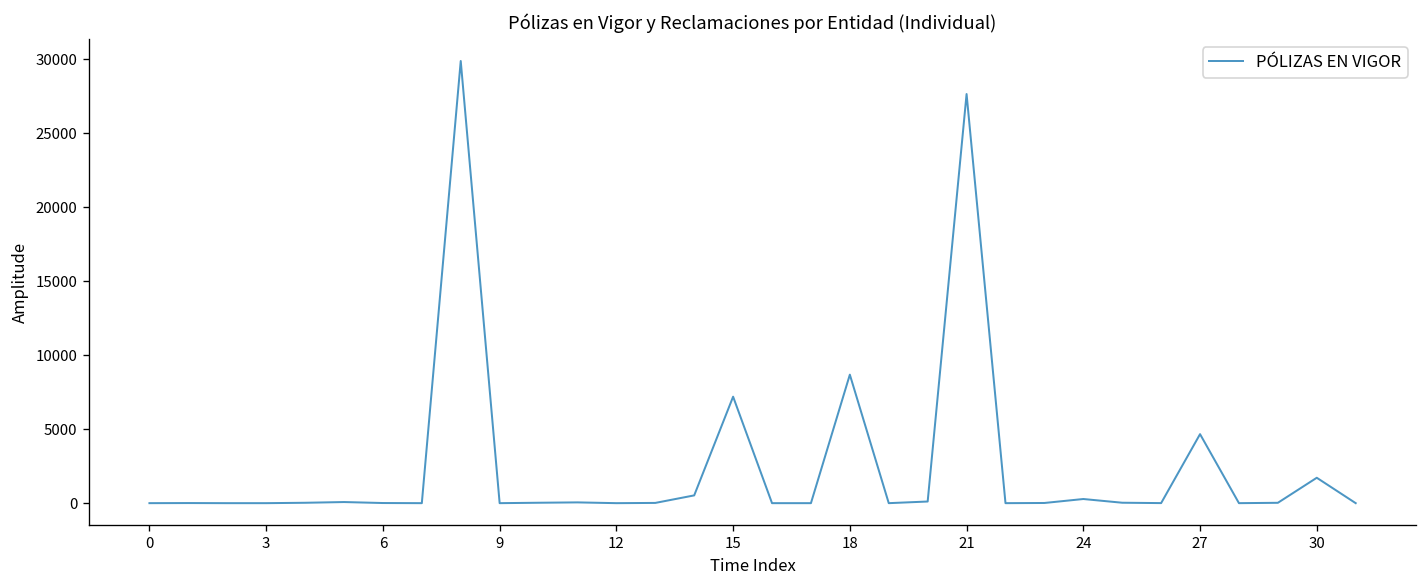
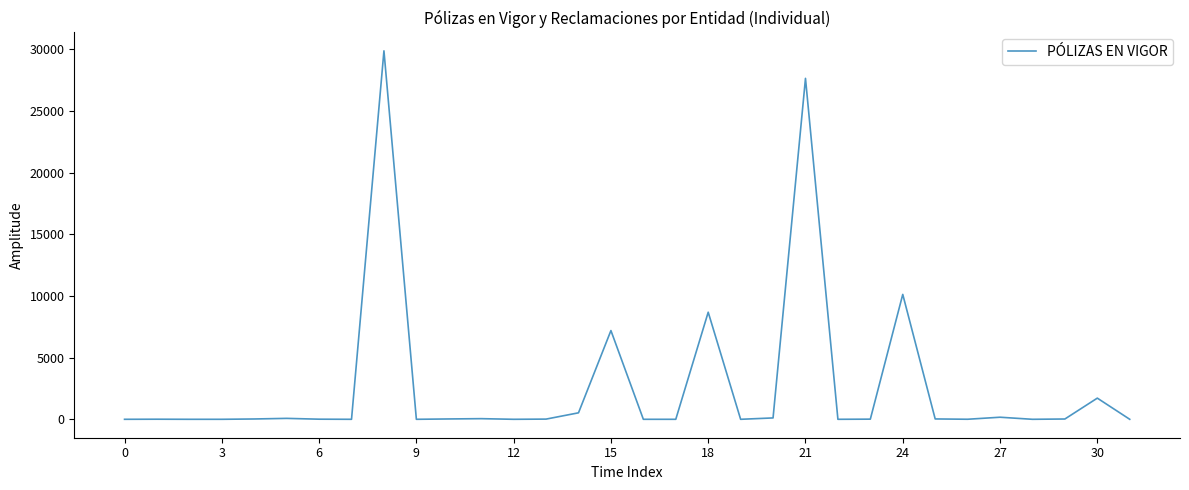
  {
    "0": 0,
    "3": 0,
    "6": 0,
    "9": 0,
    "12": 0,
    "15": 7200,
    "18": 8700,
    "21": 27600,
-   "24": 300,
-   "27": 4700,
+   "24": 10100,
+   "27": 200,
    "30": 1700
  }
